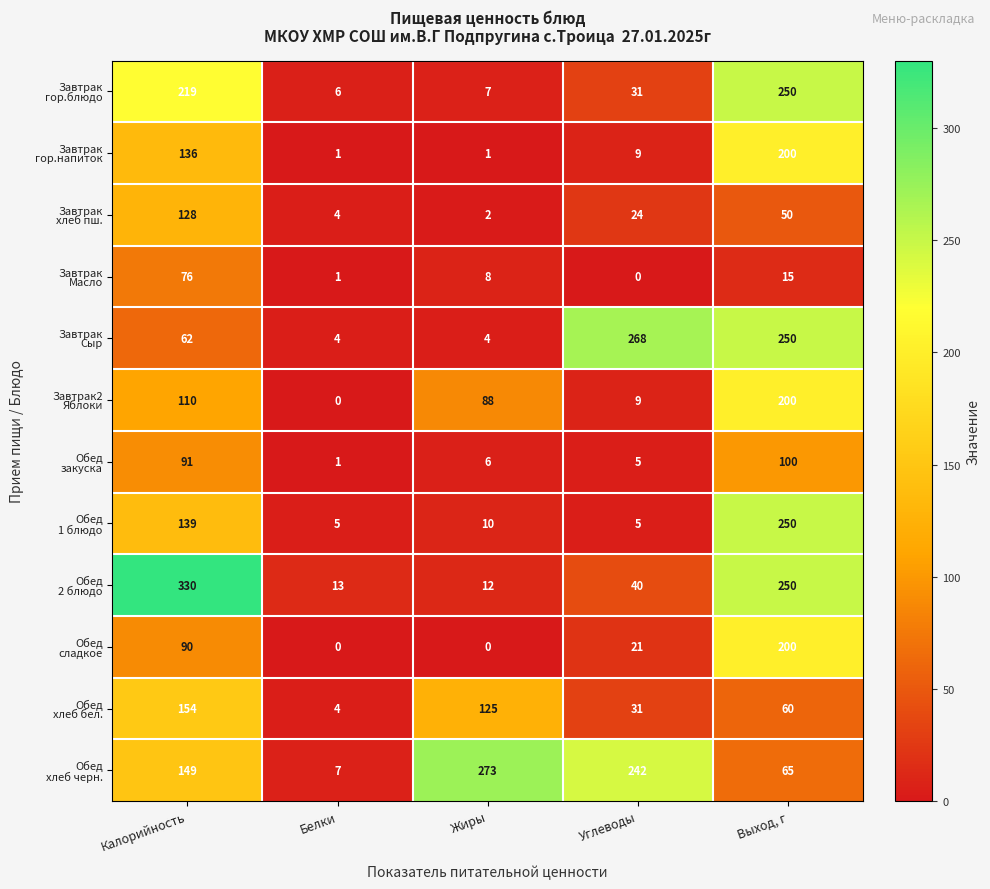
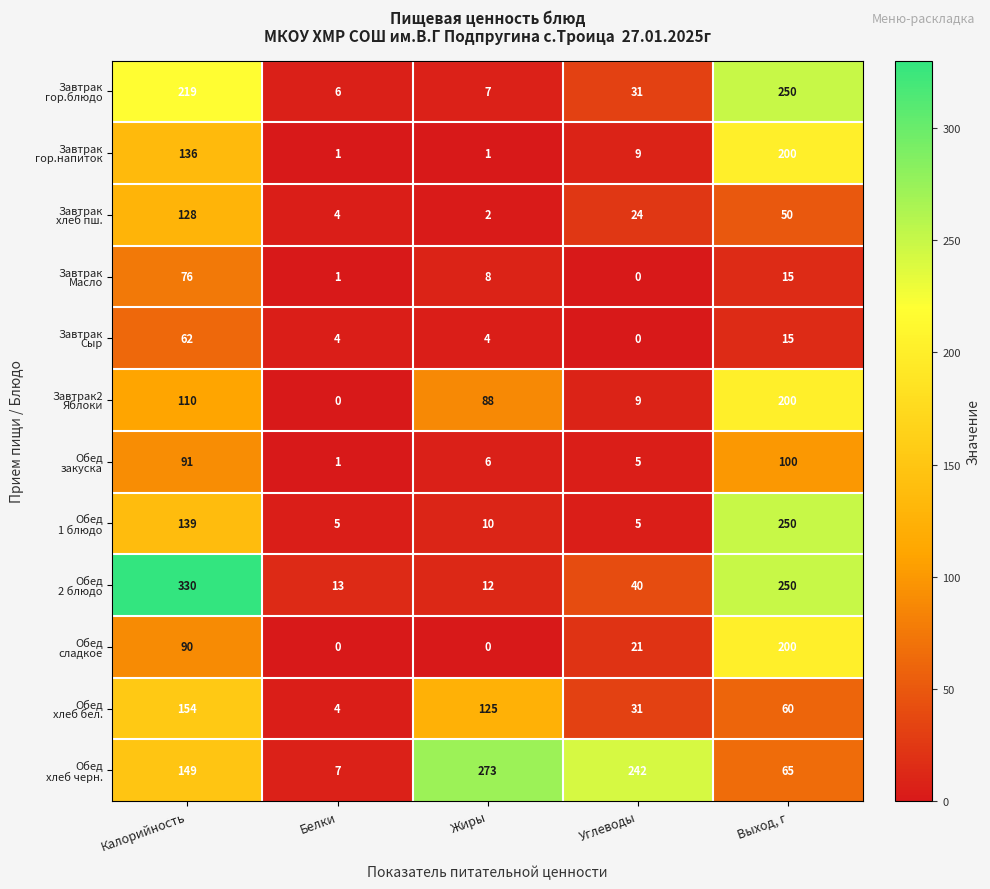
  {
    "Завтрак гор.блюдо": {
      "Калорийность": 219,
      "Белки": 6,
      "Жиры": 7,
      "Углеводы": 31,
      "Выход, г": 250
    },
    "Завтрак гор.напиток": {
      "Калорийность": 136,
      "Белки": 1,
      "Жиры": 1,
      "Углеводы": 9,
      "Выход, г": 200
    },
    "Завтрак хлеб пш.": {
      "Калорийность": 128,
      "Белки": 4,
      "Жиры": 2,
      "Углеводы": 24,
      "Выход, г": 50
    },
    "Завтрак Масло": {
      "Калорийность": 76,
      "Белки": 1,
      "Жиры": 8,
      "Углеводы": 0,
      "Выход, г": 15
    },
    "Завтрак Сыр": {
      "Калорийность": 62,
      "Белки": 4,
      "Жиры": 4,
-     "Углеводы": 268,
-     "Выход, г": 250
+     "Углеводы": 0,
+     "Выход, г": 15
    },
    "Завтрак2 Яблоки": {
      "Калорийность": 110,
      "Белки": 0,
      "Жиры": 88,
      "Углеводы": 9,
      "Выход, г": 200
    },
    "Обед закуска": {
      "Калорийность": 91,
      "Белки": 1,
      "Жиры": 6,
      "Углеводы": 5,
      "Выход, г": 100
    },
    "Обед 1 блюдо": {
      "Калорийность": 139,
      "Белки": 5,
      "Жиры": 10,
      "Углеводы": 5,
      "Выход, г": 250
    },
    "Обед 2 блюдо": {
      "Калорийность": 330,
      "Белки": 13,
      "Жиры": 12,
      "Углеводы": 40,
      "Выход, г": 250
    },
    "Обед сладкое": {
      "Калорийность": 90,
      "Белки": 0,
      "Жиры": 0,
      "Углеводы": 21,
      "Выход, г": 200
    },
    "Обед хлеб бел.": {
      "Калорийность": 154,
      "Белки": 4,
      "Жиры": 125,
      "Углеводы": 31,
      "Выход, г": 60
    },
    "Обед хлеб черн.": {
      "Калорийность": 149,
      "Белки": 7,
      "Жиры": 273,
      "Углеводы": 242,
      "Выход, г": 65
    }
  }
